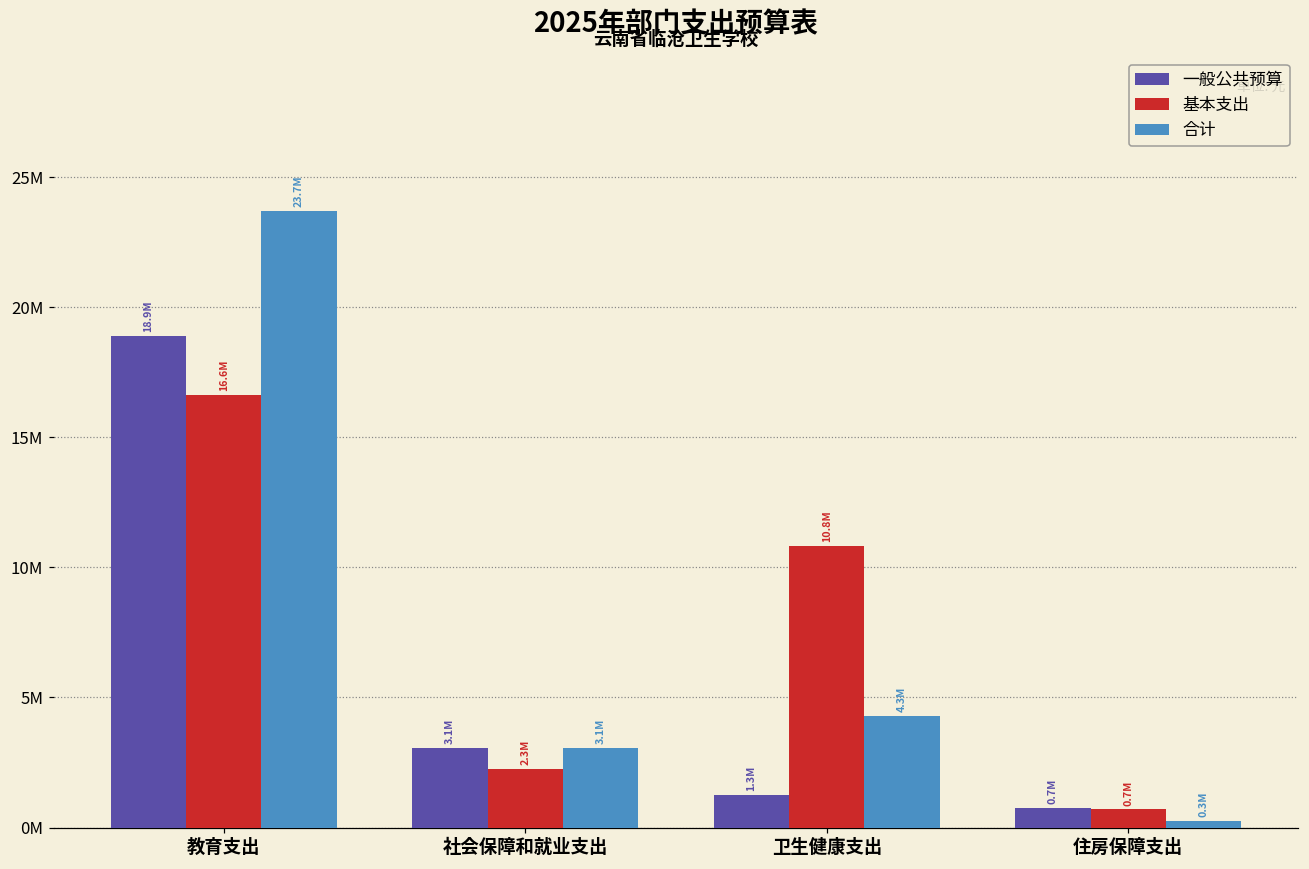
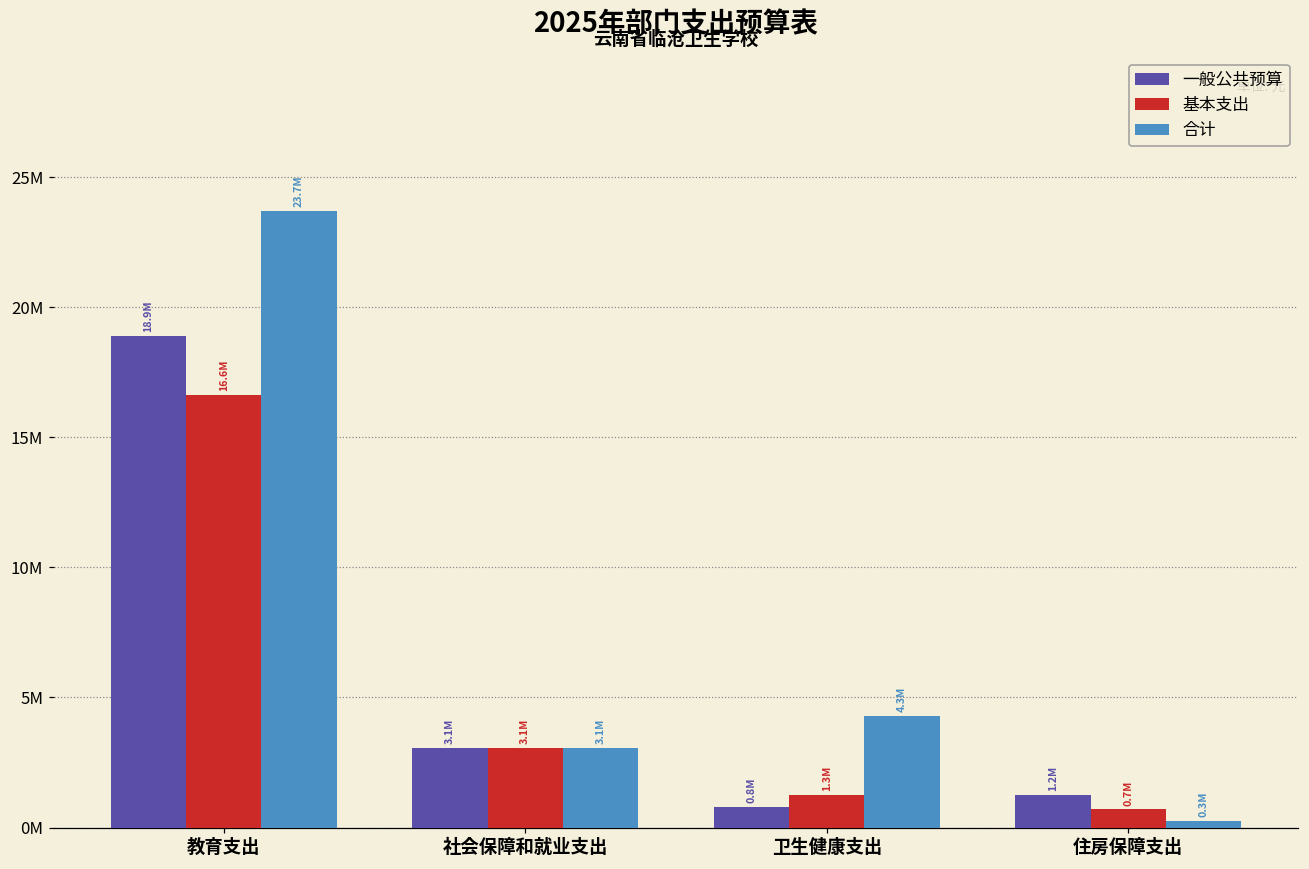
  {
    "一般公共预算": {
      "教育支出": "18.9M",
      "社会保障和就业支出": "3.1M",
-     "卫生健康支出": "1.3M",
-     "住房保障支出": "0.7M"
+     "卫生健康支出": "0.8M",
+     "住房保障支出": "1.2M"
    },
    "基本支出": {
      "教育支出": "16.6M",
-     "社会保障和就业支出": "2.3M",
-     "卫生健康支出": "10.8M",
+     "社会保障和就业支出": "3.1M",
+     "卫生健康支出": "1.3M",
      "住房保障支出": "0.7M"
    },
    "合计": {
      "教育支出": "23.7M",
      "社会保障和就业支出": "3.1M",
      "卫生健康支出": "4.3M",
      "住房保障支出": "0.3M"
    }
  }
